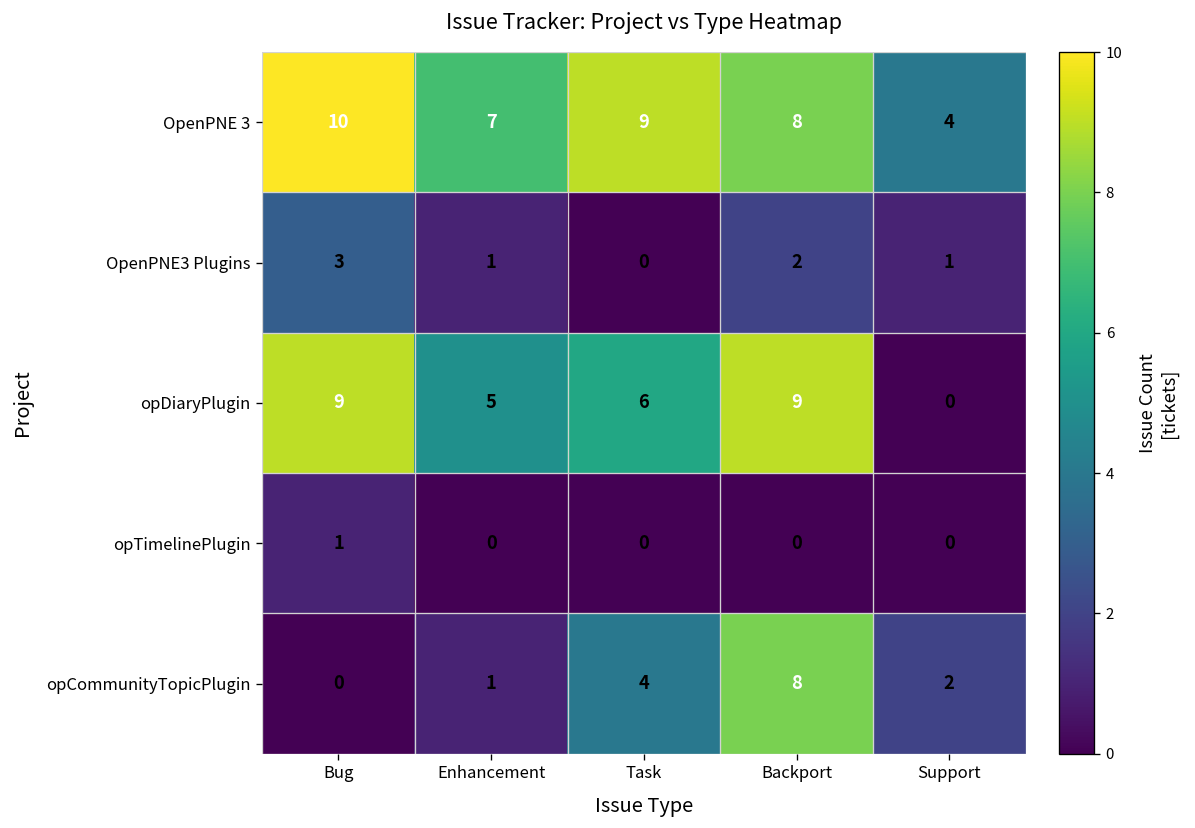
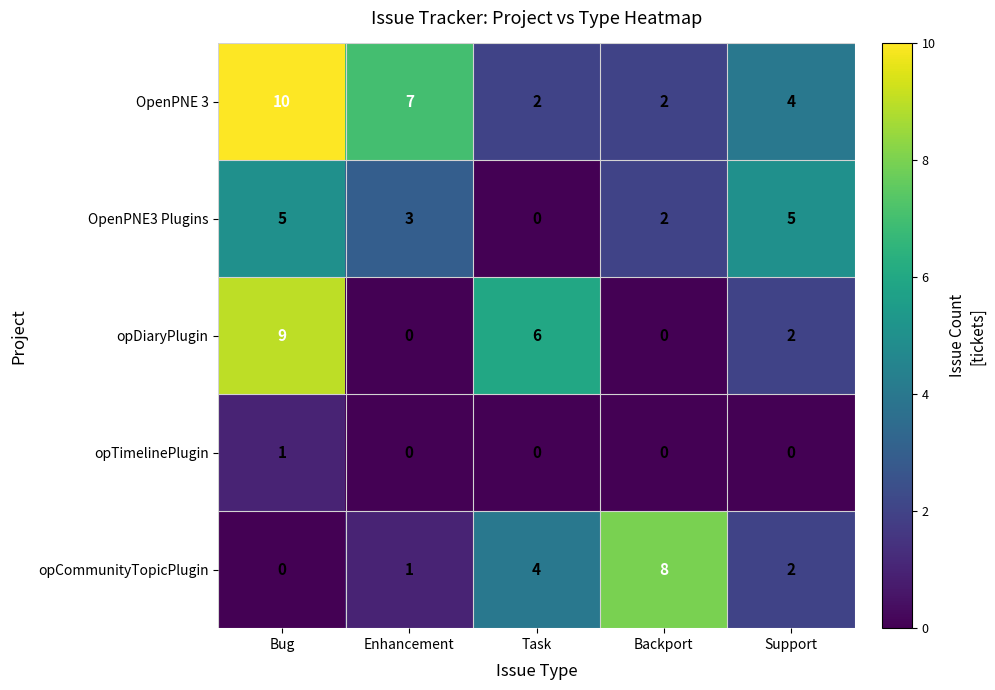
  {
    "OpenPNE 3": {
      "Bug": 10,
      "Enhancement": 7,
-     "Task": 9,
-     "Backport": 8,
+     "Task": 2,
+     "Backport": 2,
      "Support": 4
    },
    "OpenPNE3 Plugins": {
-     "Bug": 3,
-     "Enhancement": 1,
+     "Bug": 5,
+     "Enhancement": 3,
      "Task": 0,
      "Backport": 2,
-     "Support": 1
+     "Support": 5
    },
    "opDiaryPlugin": {
      "Bug": 9,
-     "Enhancement": 5,
+     "Enhancement": 0,
      "Task": 6,
-     "Backport": 9,
-     "Support": 0
+     "Backport": 0,
+     "Support": 2
    },
    "opTimelinePlugin": {
      "Bug": 1,
      "Enhancement": 0,
      "Task": 0,
      "Backport": 0,
      "Support": 0
    },
    "opCommunityTopicPlugin": {
      "Bug": 0,
      "Enhancement": 1,
      "Task": 4,
      "Backport": 8,
      "Support": 2
    }
  }
